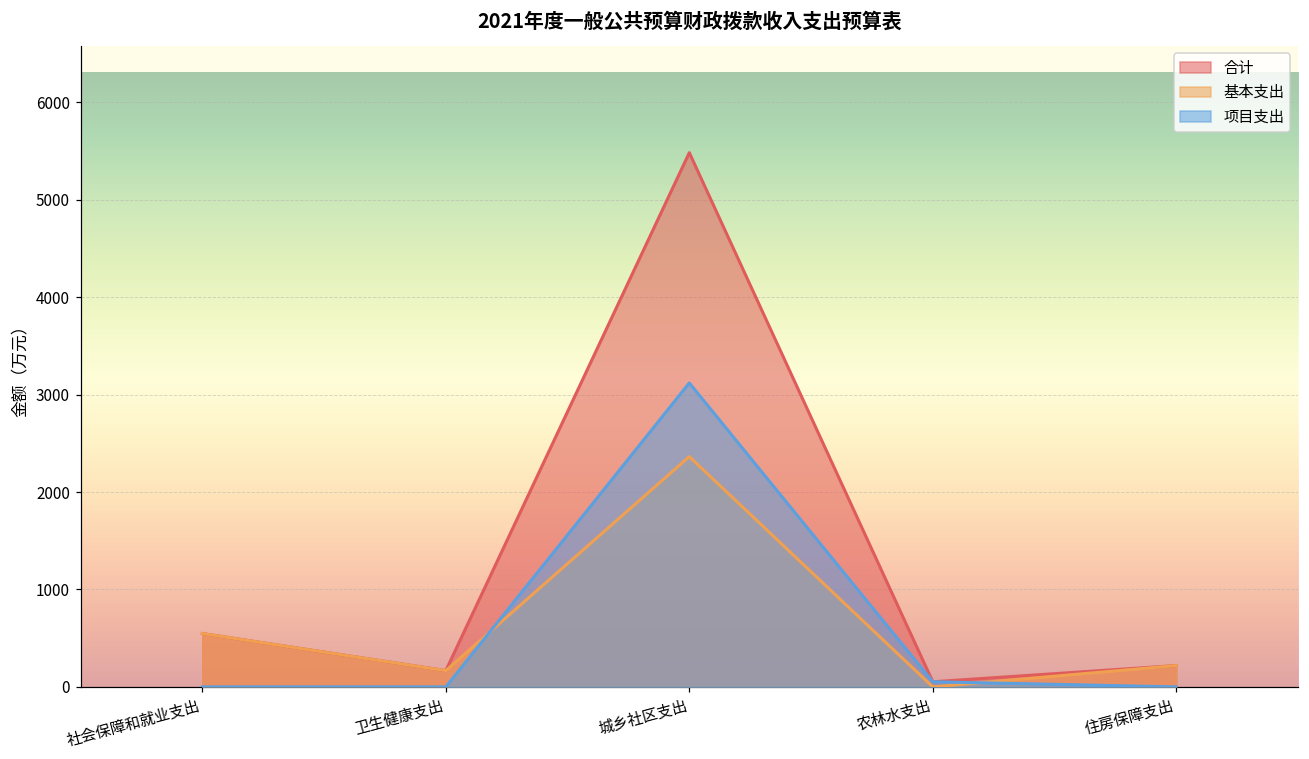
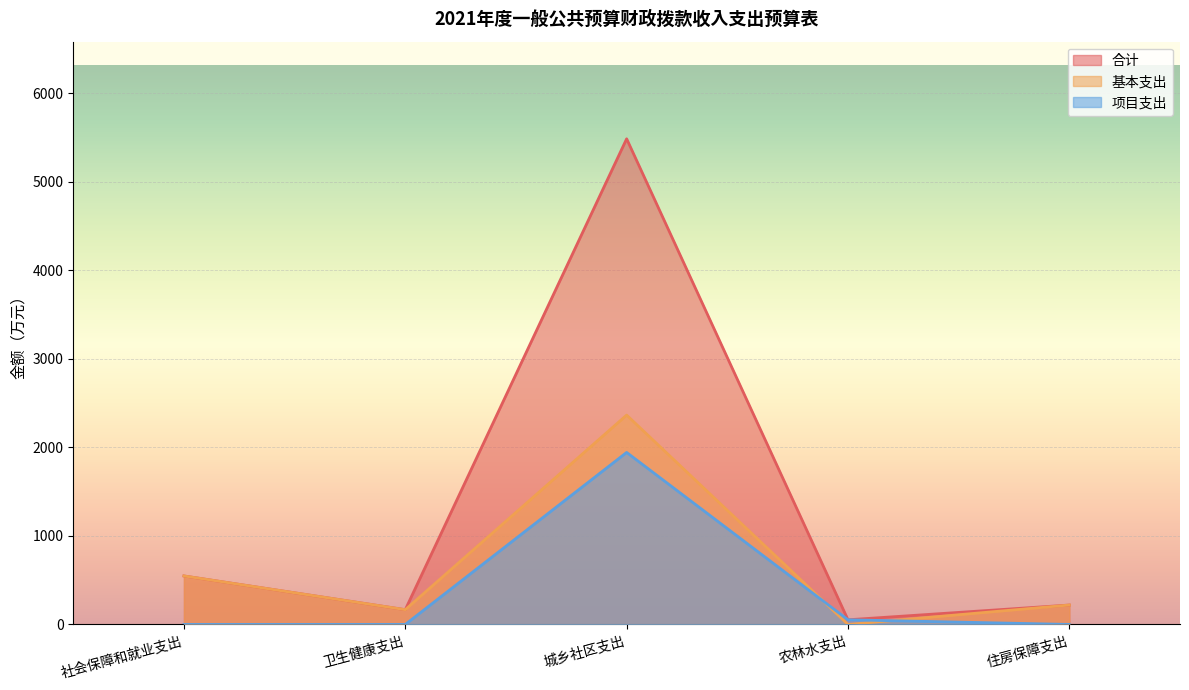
  {
    "项目支出": {
      "社会保障和就业支出": 0,
      "卫生健康支出": 0,
-     "城乡社区支出": 3100,
+     "城乡社区支出": 1900,
      "住房保障支出": 0
    }
  }
